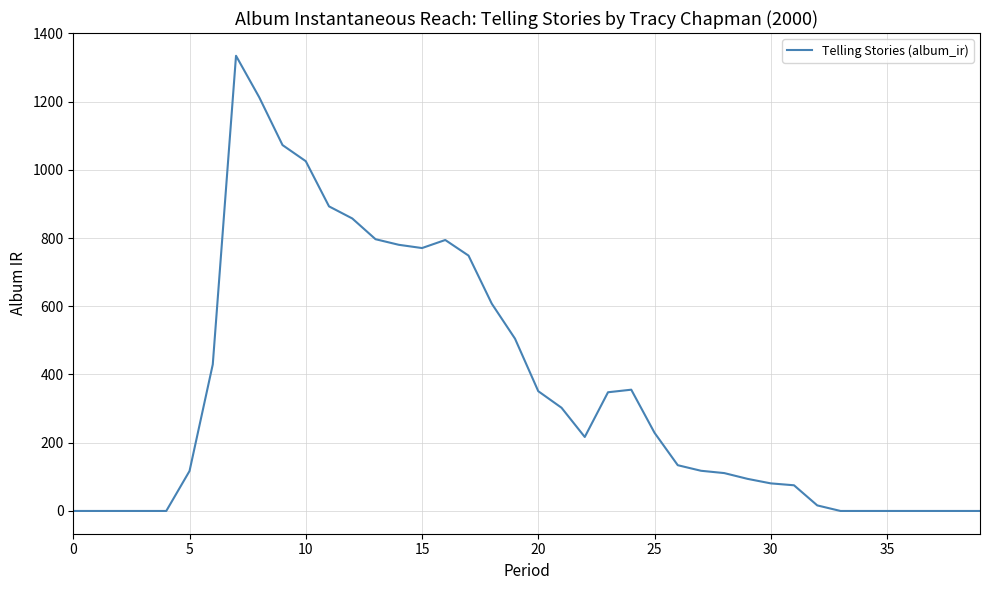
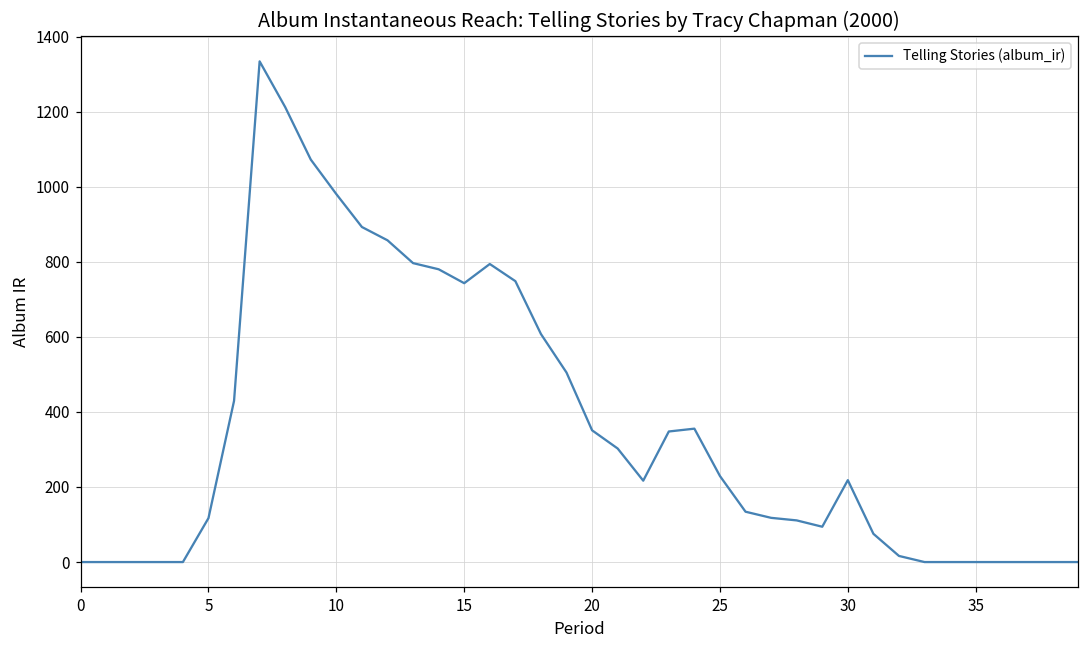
  {
    "0": 0,
    "5": 120,
-   "10": 1030,
-   "15": 770,
+   "10": 980,
+   "15": 740,
    "20": 350,
    "25": 230,
-   "30": 80,
+   "30": 220,
    "35": 0
  }
